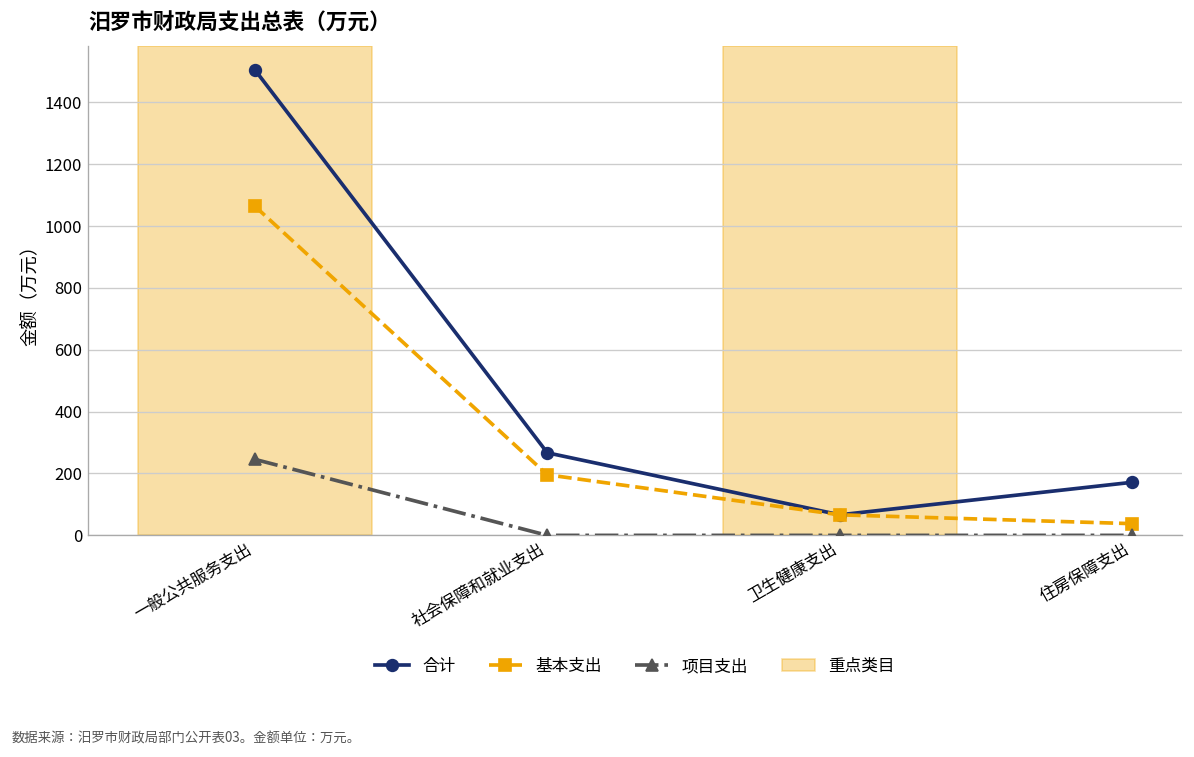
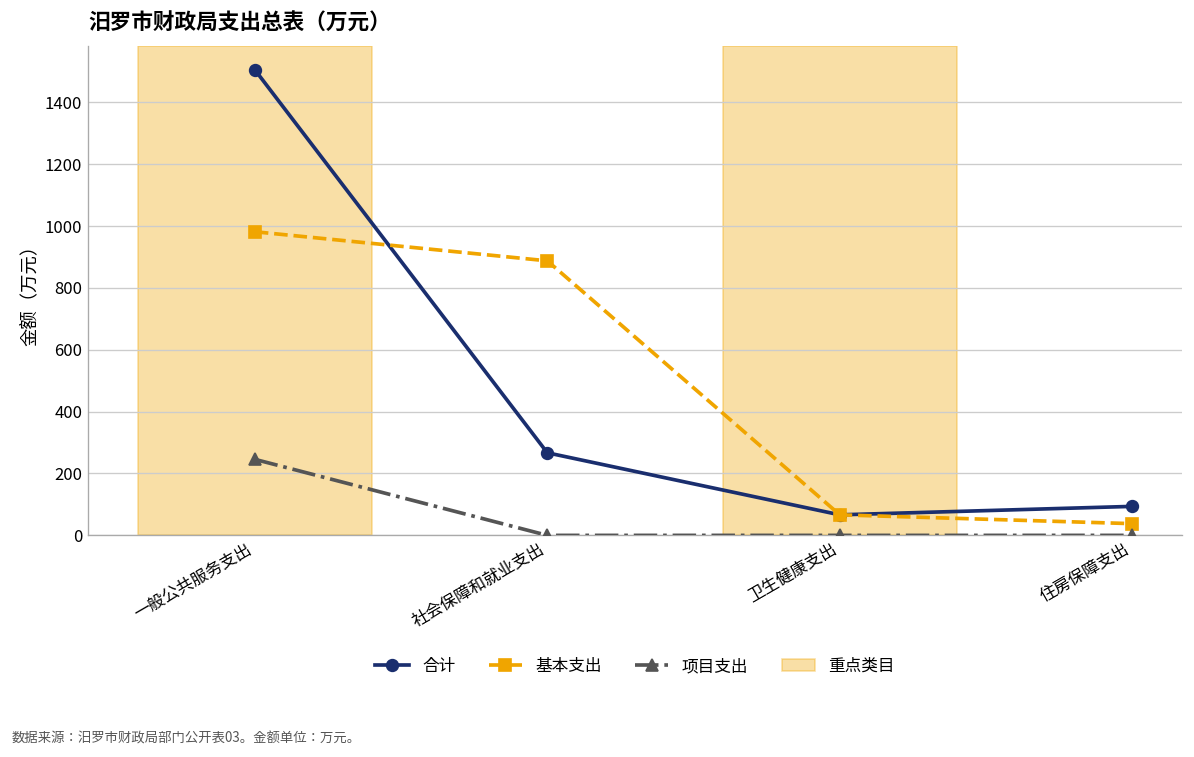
  {
    "合计": {
      "一般公共服务支出": 1500,
      "社会保障和就业支出": 270,
-     "住房保障支出": 170
+     "住房保障支出": 90
    },
    "基本支出": {
-     "一般公共服务支出": 1060,
-     "社会保障和就业支出": 200,
+     "一般公共服务支出": 980,
+     "社会保障和就业支出": 890,
      "住房保障支出": 40
    },
    "项目支出": {
      "一般公共服务支出": 250,
      "社会保障和就业支出": 0,
      "卫生健康支出": 0,
      "住房保障支出": 0
    }
  }
